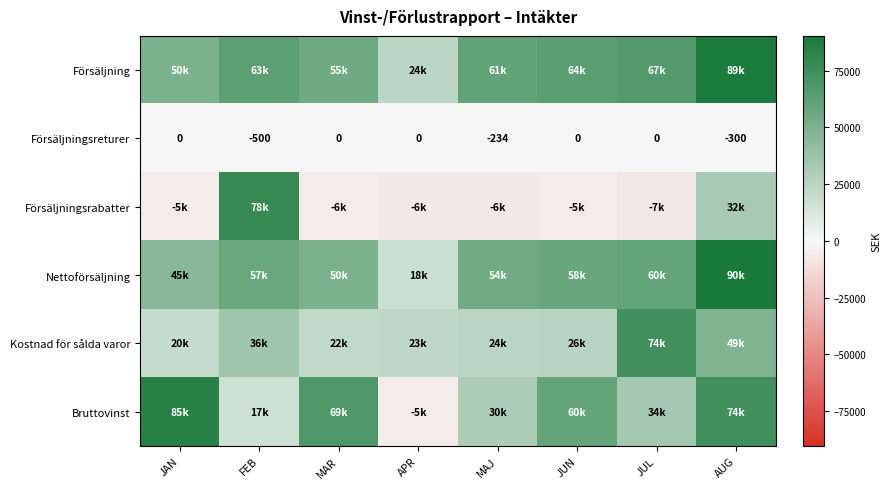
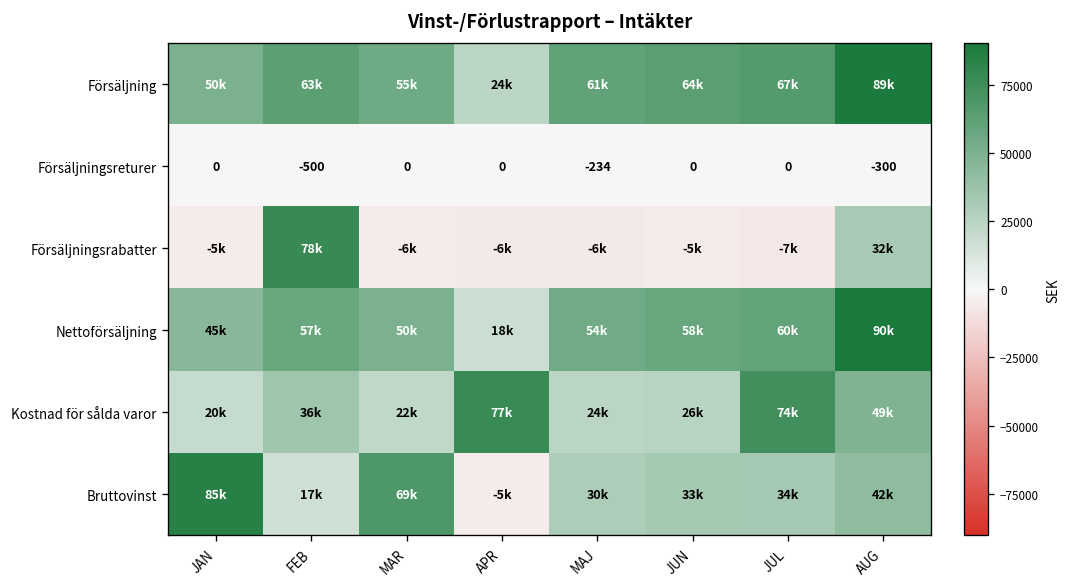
  {
    "Försäljning": {
      "JAN": "50k",
      "FEB": "63k",
      "MAR": "55k",
      "APR": "24k",
      "MAJ": "61k",
      "JUN": "64k",
      "JUL": "67k",
      "AUG": "89k"
    },
    "Försäljningsreturer": {
      "JAN": "0",
      "FEB": "-500",
      "MAR": "0",
      "APR": "0",
      "MAJ": "-234",
      "JUN": "0",
      "JUL": "0",
      "AUG": "-300"
    },
    "Försäljningsrabatter": {
      "JAN": "-5k",
      "FEB": "78k",
      "MAR": "-6k",
      "APR": "-6k",
      "MAJ": "-6k",
      "JUN": "-5k",
      "JUL": "-7k",
      "AUG": "32k"
    },
    "Nettoförsäljning": {
      "JAN": "45k",
      "FEB": "57k",
      "MAR": "50k",
      "APR": "18k",
      "MAJ": "54k",
      "JUN": "58k",
      "JUL": "60k",
      "AUG": "90k"
    },
    "Kostnad för sålda varor": {
      "JAN": "20k",
      "FEB": "36k",
      "MAR": "22k",
-     "APR": "23k",
+     "APR": "77k",
      "MAJ": "24k",
      "JUN": "26k",
      "JUL": "74k",
      "AUG": "49k"
    },
    "Bruttovinst": {
      "JAN": "85k",
      "FEB": "17k",
      "MAR": "69k",
      "APR": "-5k",
      "MAJ": "30k",
-     "JUN": "60k",
+     "JUN": "33k",
      "JUL": "34k",
-     "AUG": "74k"
+     "AUG": "42k"
    }
  }
